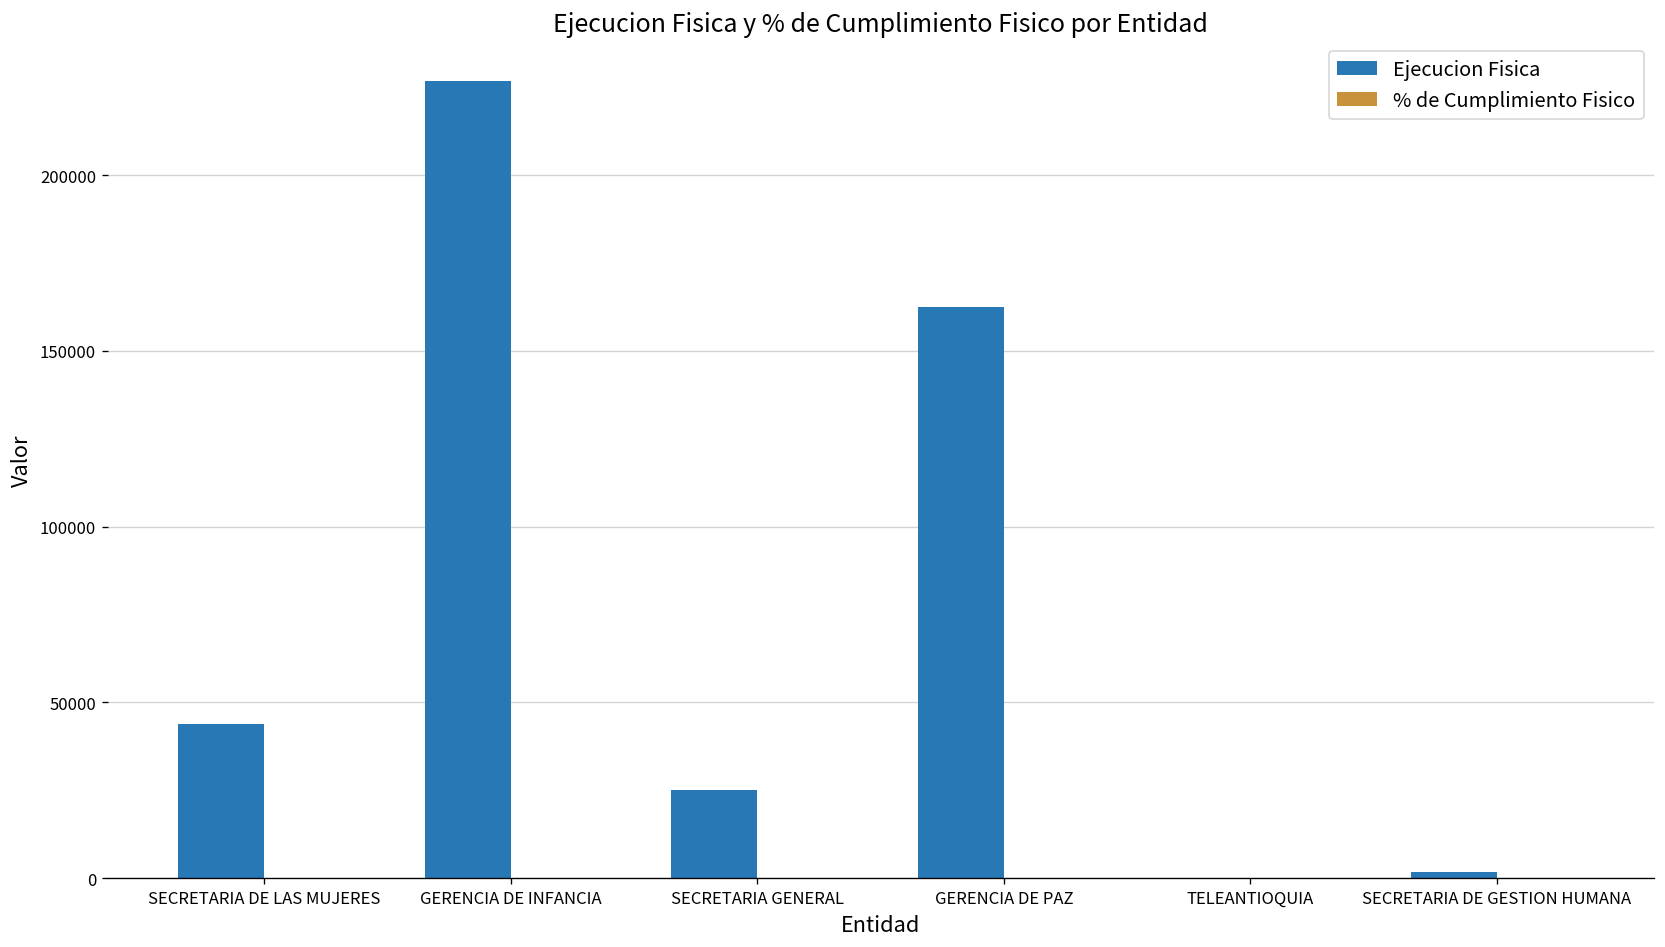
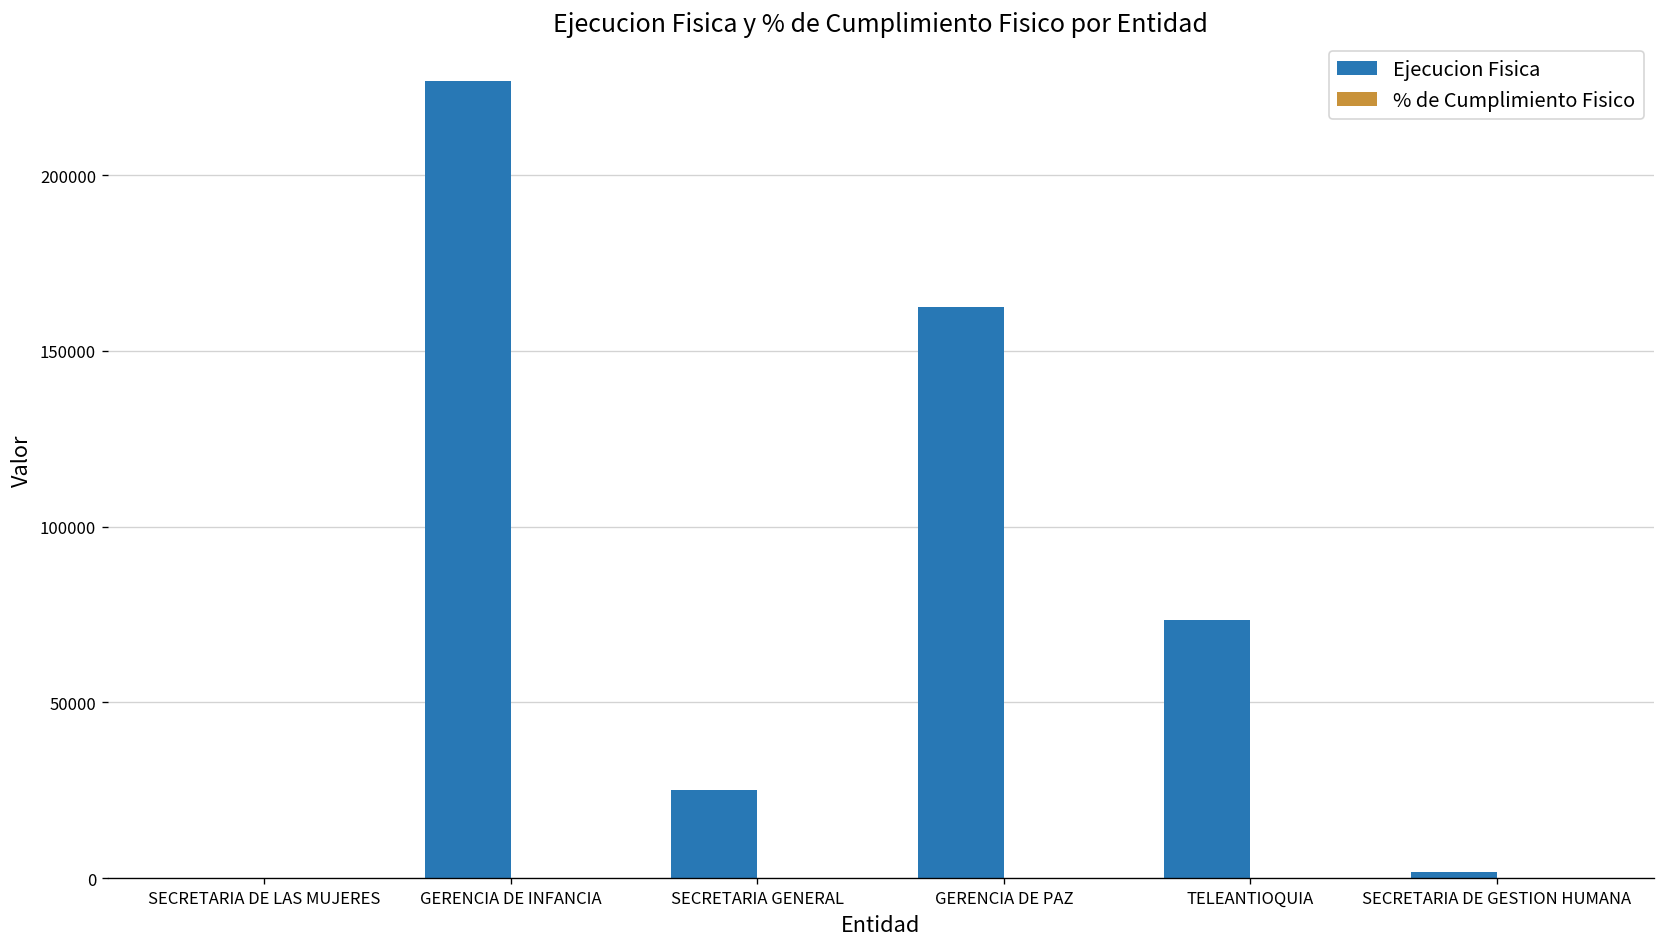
  {
    "Ejecucion Fisica": {
-     "SECRETARIA DE LAS MUJERES": 44000,
+     "SECRETARIA DE LAS MUJERES": 0,
      "GERENCIA DE INFANCIA": 227000,
      "SECRETARIA GENERAL": 25000,
      "GERENCIA DE PAZ": 163000,
-     "TELEANTIOQUIA": 0,
+     "TELEANTIOQUIA": 74000,
      "SECRETARIA DE GESTION HUMANA": 2000
    }
  }
